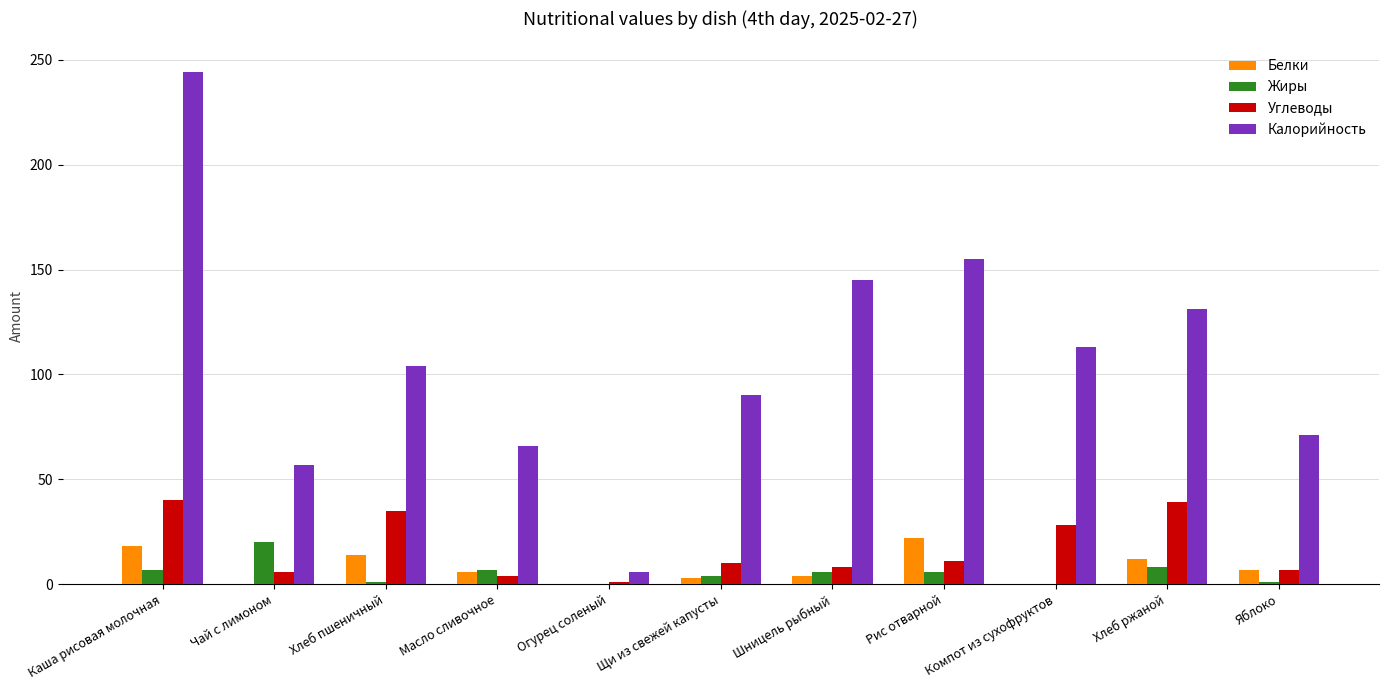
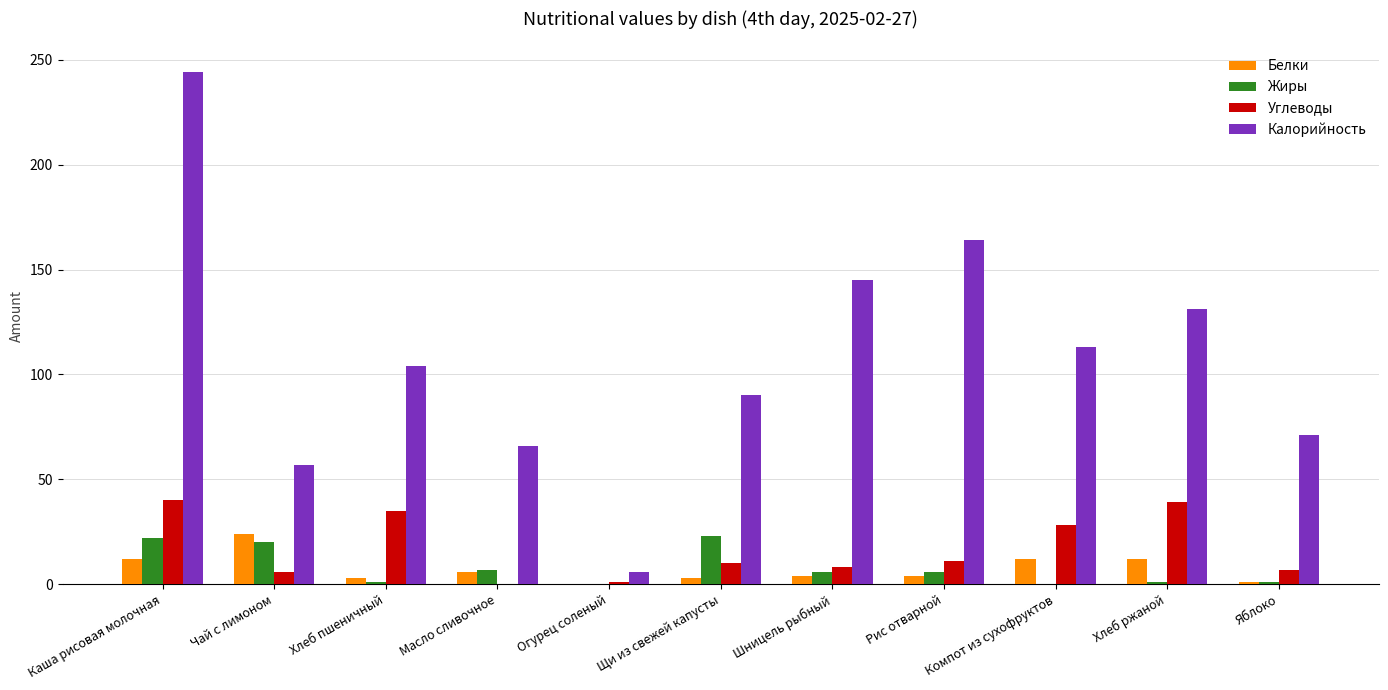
  {
    "Белки": {
-     "Каша рисовая молочная": 18,
-     "Чай с лимоном": 0,
-     "Хлеб пшеничный": 14,
+     "Каша рисовая молочная": 12,
+     "Чай с лимоном": 24,
+     "Хлеб пшеничный": 3,
      "Масло сливочное": 6,
      "Огурец соленый": 0,
      "Щи из свежей капусты": 3,
      "Шницель рыбный": 4,
-     "Рис отварной": 22,
-     "Компот из сухофруктов": 0,
+     "Рис отварной": 4,
+     "Компот из сухофруктов": 12,
      "Хлеб ржаной": 12,
-     "Яблоко": 7
+     "Яблоко": 1
    },
    "Жиры": {
-     "Каша рисовая молочная": 7,
+     "Каша рисовая молочная": 22,
      "Чай с лимоном": 20,
      "Масло сливочное": 7,
      "Огурец соленый": 0,
-     "Щи из свежей капусты": 4,
+     "Щи из свежей капусты": 23,
      "Шницель рыбный": 6,
      "Рис отварной": 6,
      "Компот из сухофруктов": 0,
-     "Хлеб ржаной": 8
+     "Хлеб ржаной": 1
    },
    "Углеводы": {
      "Каша рисовая молочная": 40,
      "Чай с лимоном": 6,
      "Хлеб пшеничный": 35,
-     "Масло сливочное": 4,
+     "Масло сливочное": 0,
      "Щи из свежей капусты": 10,
      "Шницель рыбный": 8,
      "Рис отварной": 11,
      "Компот из сухофруктов": 28,
      "Хлеб ржаной": 39,
      "Яблоко": 7
    },
    "Калорийность": {
      "Каша рисовая молочная": 244,
      "Чай с лимоном": 57,
      "Хлеб пшеничный": 104,
      "Масло сливочное": 66,
      "Огурец соленый": 6,
      "Щи из свежей капусты": 90,
      "Шницель рыбный": 145,
-     "Рис отварной": 155,
+     "Рис отварной": 164,
      "Компот из сухофруктов": 113,
      "Хлеб ржаной": 131,
      "Яблоко": 71
    }
  }
